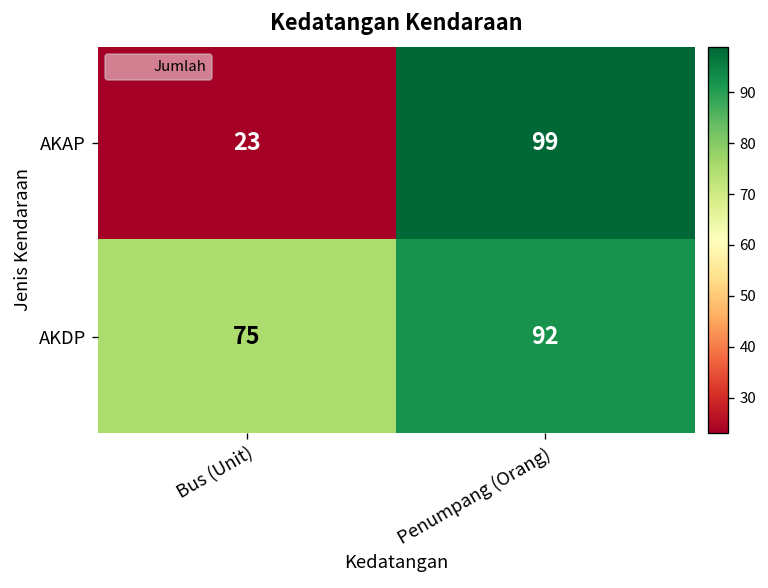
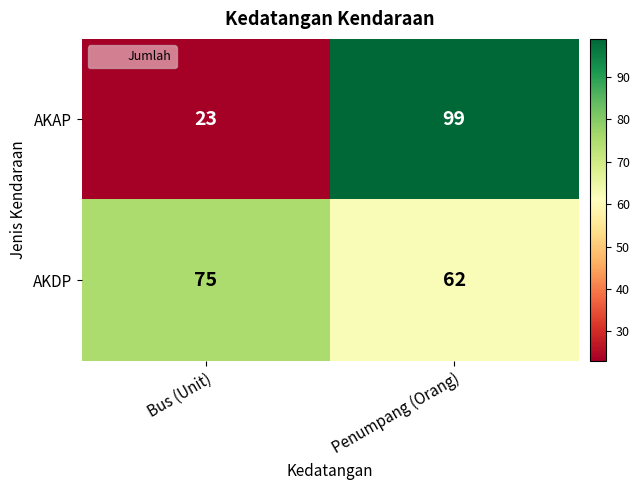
  {
    "AKAP": {
      "Bus (Unit)": 23,
      "Penumpang (Orang)": 99
    },
    "AKDP": {
      "Bus (Unit)": 75,
-     "Penumpang (Orang)": 92
+     "Penumpang (Orang)": 62
    }
  }
